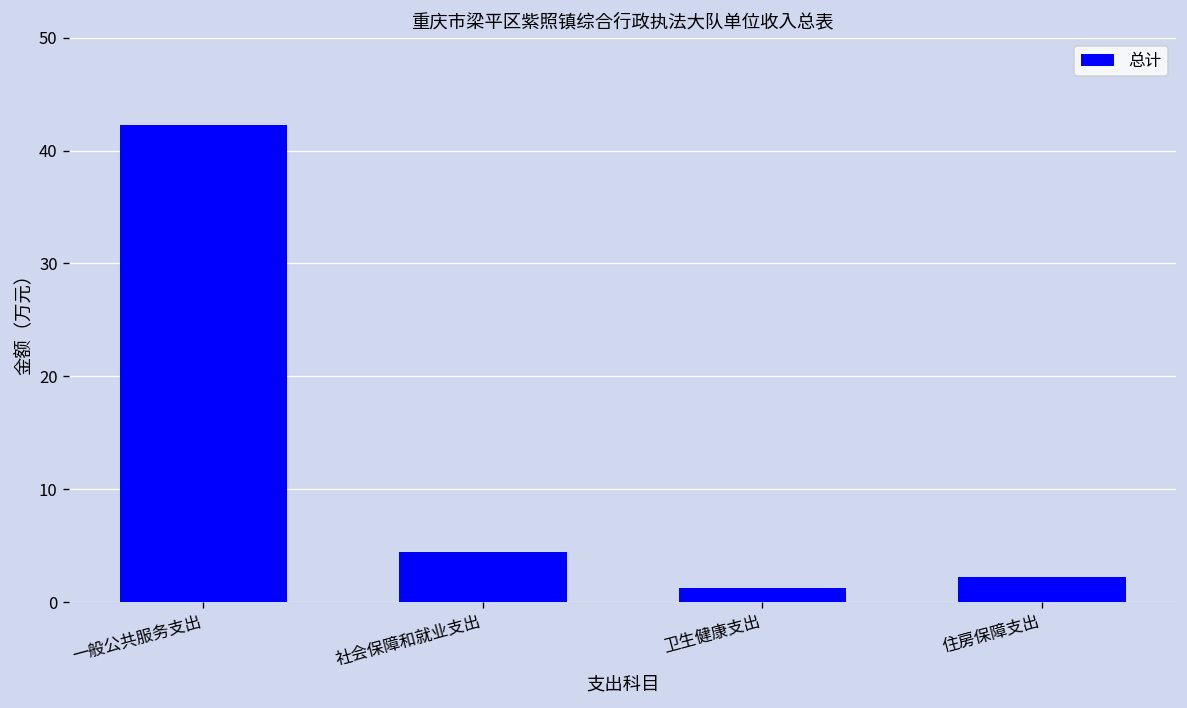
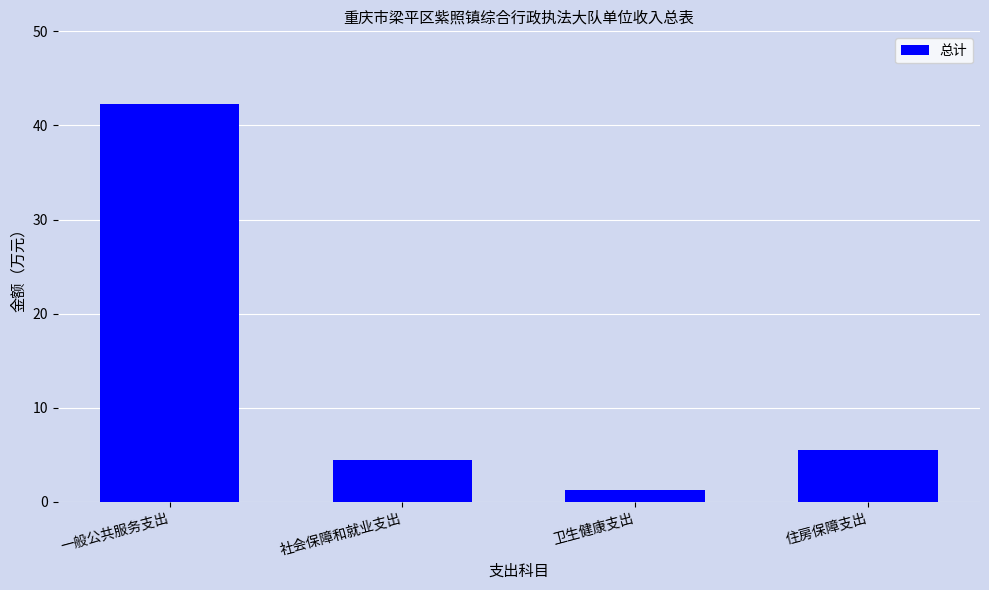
  {
    "一般公共服务支出": 42,
    "社会保障和就业支出": 4,
    "卫生健康支出": 1,
-   "住房保障支出": 2
+   "住房保障支出": 6
  }
